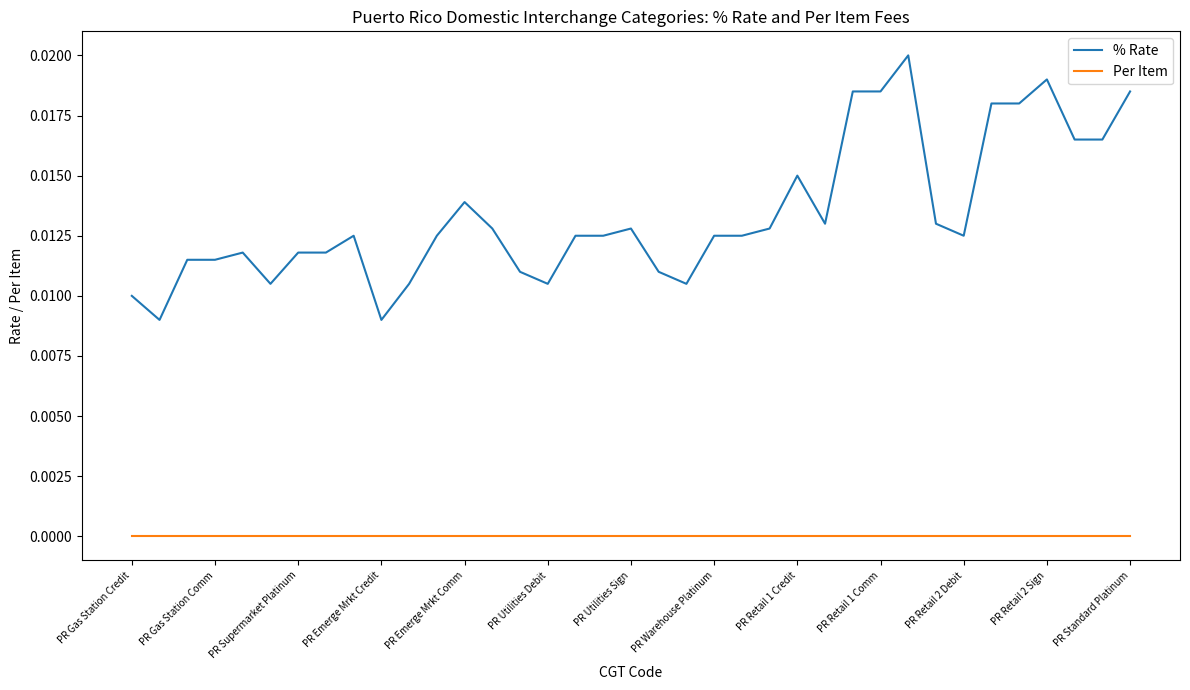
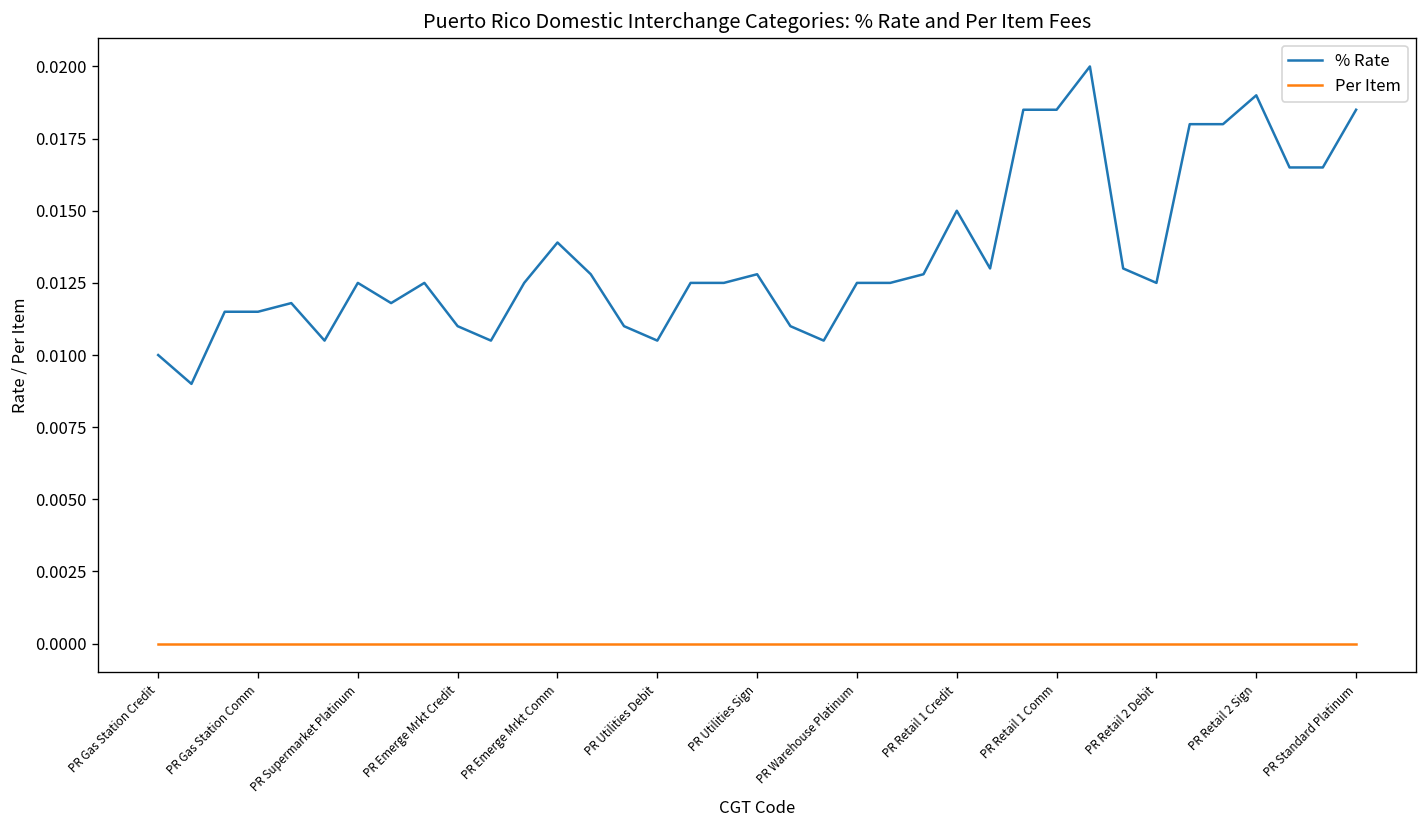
  {
    "% Rate": {
      "PR Gas Station Credit": 0.0100,
      "PR Gas Station Comm": 0.0115,
-     "PR Supermarket Platinum": 0.0118,
-     "PR Emerge Mrkt Credit": 0.009,
+     "PR Supermarket Platinum": 0.0125,
+     "PR Emerge Mrkt Credit": 0.011,
      "PR Emerge Mrkt Comm": 0.0139,
      "PR Utilities Debit": 0.0105,
      "PR Utilities Sign": 0.0128,
      "PR Warehouse Platinum": 0.0125,
      "PR Retail 1 Credit": 0.0150,
      "PR Retail 1 Comm": 0.0185,
      "PR Retail 2 Debit": 0.0125,
      "PR Retail 2 Sign": 0.0190,
      "PR Standard Platinum": 0.0185
    },
    "Per Item": {
      "PR Gas Station Credit": 0.0000,
      "PR Gas Station Comm": 0.0000,
      "PR Supermarket Platinum": 0.0000,
      "PR Emerge Mrkt Credit": 0.0000,
      "PR Emerge Mrkt Comm": 0.0000,
      "PR Utilities Debit": 0.0000,
      "PR Utilities Sign": 0.0000,
      "PR Warehouse Platinum": 0.0000,
      "PR Retail 1 Credit": 0.0000,
      "PR Retail 1 Comm": 0.0000,
      "PR Retail 2 Debit": 0.0000,
      "PR Retail 2 Sign": 0.0000,
      "PR Standard Platinum": 0.0000
    }
  }
